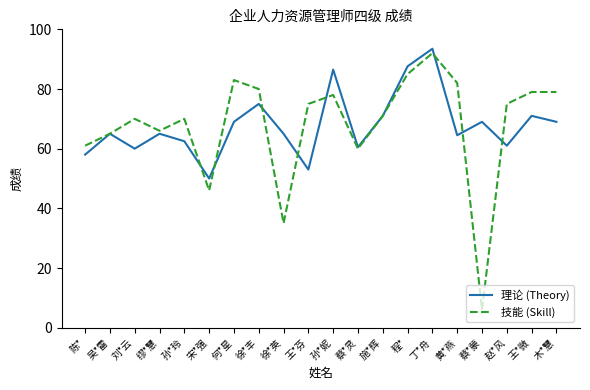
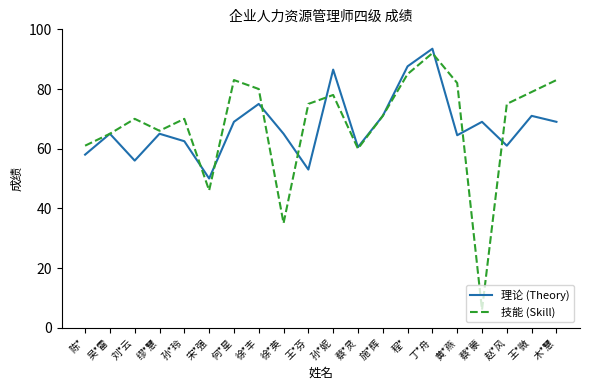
  {
    "理论 (Theory)": {
      "陈*": 58,
-     "刘*云": 60,
+     "刘*云": 56,
      "缪*慧": 65,
      "孙*玲": 63,
      "宋*强": 50,
      "何*星": 69,
      "徐*丰": 75,
      "徐*英": 65,
      "王*芬": 53,
      "孙*妮": 87,
      "程*": 88,
      "丁*舟": 94,
      "黄*燕": 65,
      "蔡*蒙": 69,
      "赵*风": 61,
      "王*微": 71,
      "木*慧": 69
    },
    "技能 (Skill)": {
      "陈*": 61,
      "刘*云": 70,
      "缪*慧": 66,
      "孙*玲": 70,
      "宋*强": 46,
      "何*星": 83,
      "徐*丰": 80,
      "徐*英": 35,
      "王*芬": 75,
      "孙*妮": 78,
      "程*": 85,
      "丁*舟": 92,
      "黄*燕": 82,
      "赵*风": 75,
      "王*微": 79,
-     "木*慧": 79
+     "木*慧": 83
    }
  }
